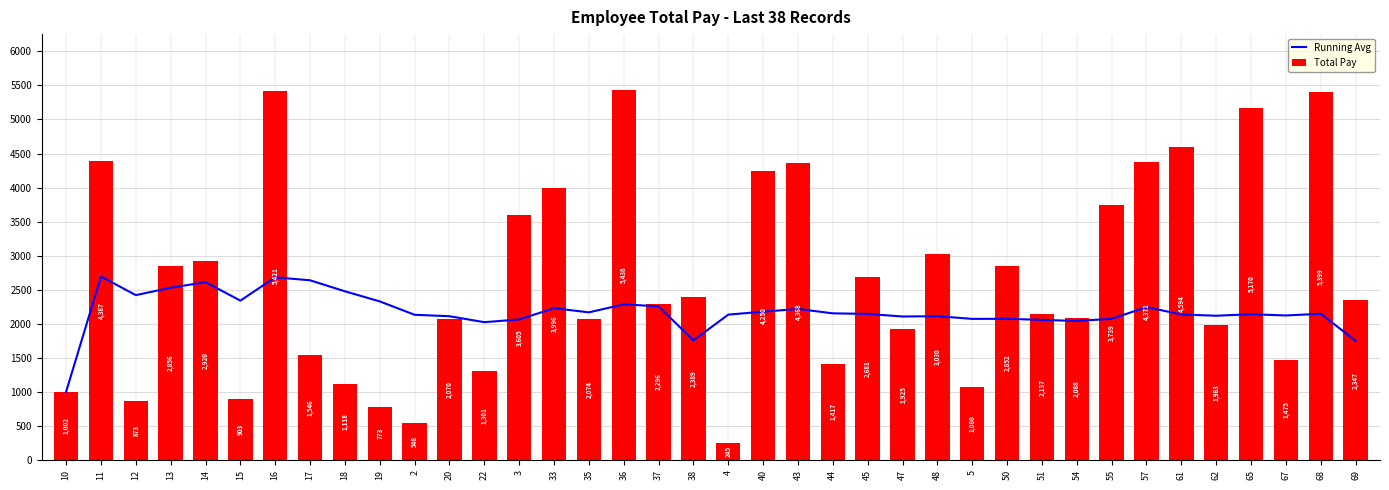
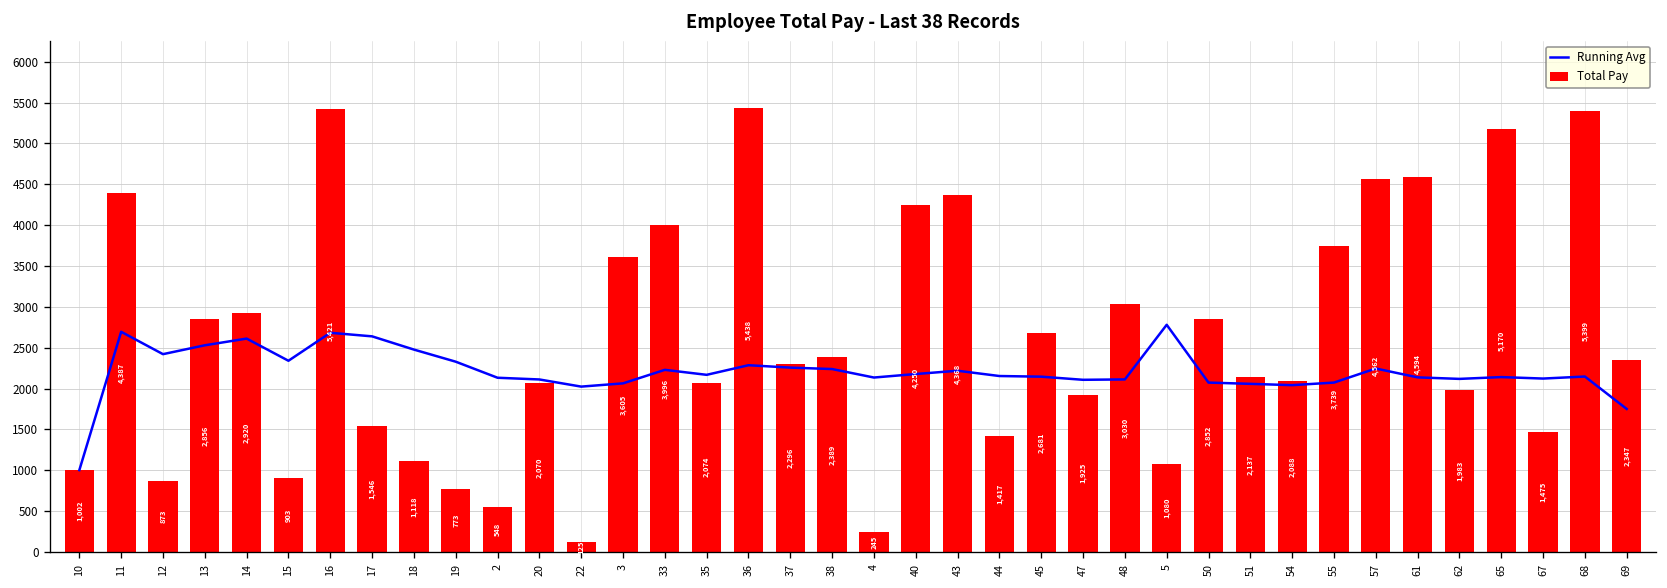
  {
    "Total Pay": {
      "10": "1,002",
      "11": "4,387",
      "12": "873",
      "13": "2,856",
      "14": "2,920",
      "15": "903",
      "17": "1,546",
      "18": "1,118",
      "19": "773",
      "2": "548",
      "20": "2,070",
-     "22": "1,301",
+     "22": "125",
      "3": "3,605",
      "33": "3,996",
      "35": "2,074",
      "36": "5,438",
      "37": "2,296",
      "38": "2,389",
      "4": "245",
      "44": "1,417",
      "45": "2,681",
      "47": "1,925",
      "48": "3,030",
      "5": "1,080",
      "50": "2,852",
      "51": "2,137",
      "54": "2,088",
      "55": "3,739",
-     "57": "4,371",
+     "57": "4,562",
      "61": "4,594",
      "62": "1,983",
      "65": "5,170",
      "67": "1,475",
      "68": "5,399",
      "69": "2,347"
    },
    "Running Avg": {
      "11": "2700",
      "12": "2400",
      "13": "2500",
      "14": "2600",
      "15": "2300",
      "16": "2700",
      "17": "2600",
      "18": "2500",
      "19": "2300",
      "2": "2100",
      "20": "2100",
      "22": "2000",
      "3": "2100",
      "33": "2200",
      "35": "2200",
      "36": "2300",
      "37": "2300",
-     "38": "1800",
+     "38": "2200",
      "4": "2100",
      "40": "2200",
      "43": "2200",
      "44": "2200",
      "45": "2100",
      "47": "2100",
      "48": "2100",
-     "5": "2100",
+     "5": "2800",
      "50": "2100",
      "51": "2100",
      "54": "2000",
      "55": "2100",
      "57": "2200",
      "61": "2100",
      "62": "2100",
      "65": "2100",
      "67": "2100",
      "68": "2100",
      "69": "1800"
    }
  }
